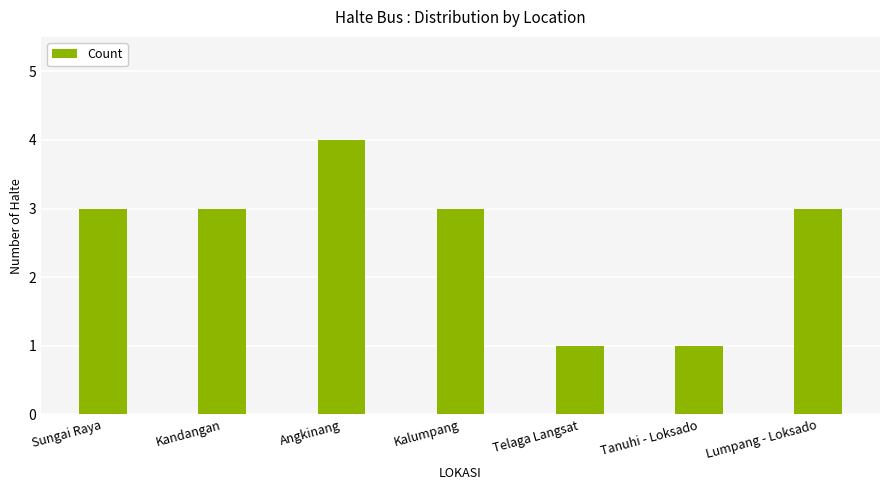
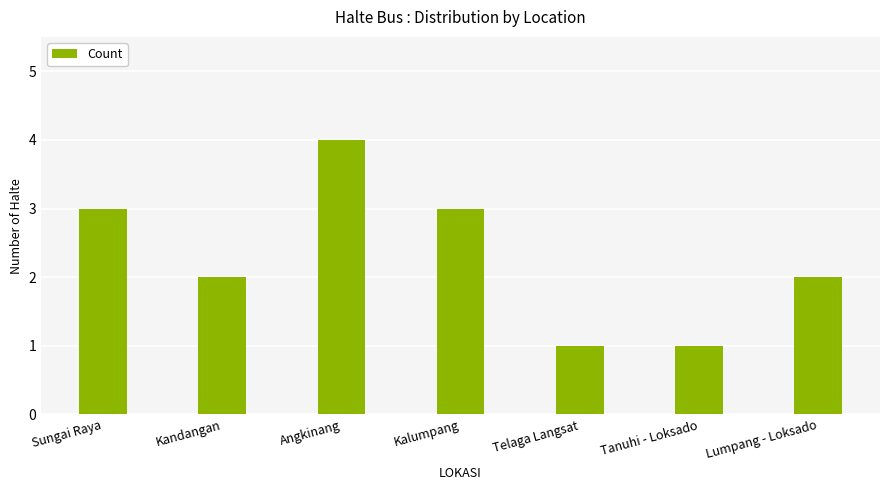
  {
    "Sungai Raya": 3,
-   "Kandangan": 3,
+   "Kandangan": 2,
    "Angkinang": 4,
    "Kalumpang": 3,
    "Telaga Langsat": 1,
    "Tanuhi - Loksado": 1,
-   "Lumpang - Loksado": 3
+   "Lumpang - Loksado": 2
  }
